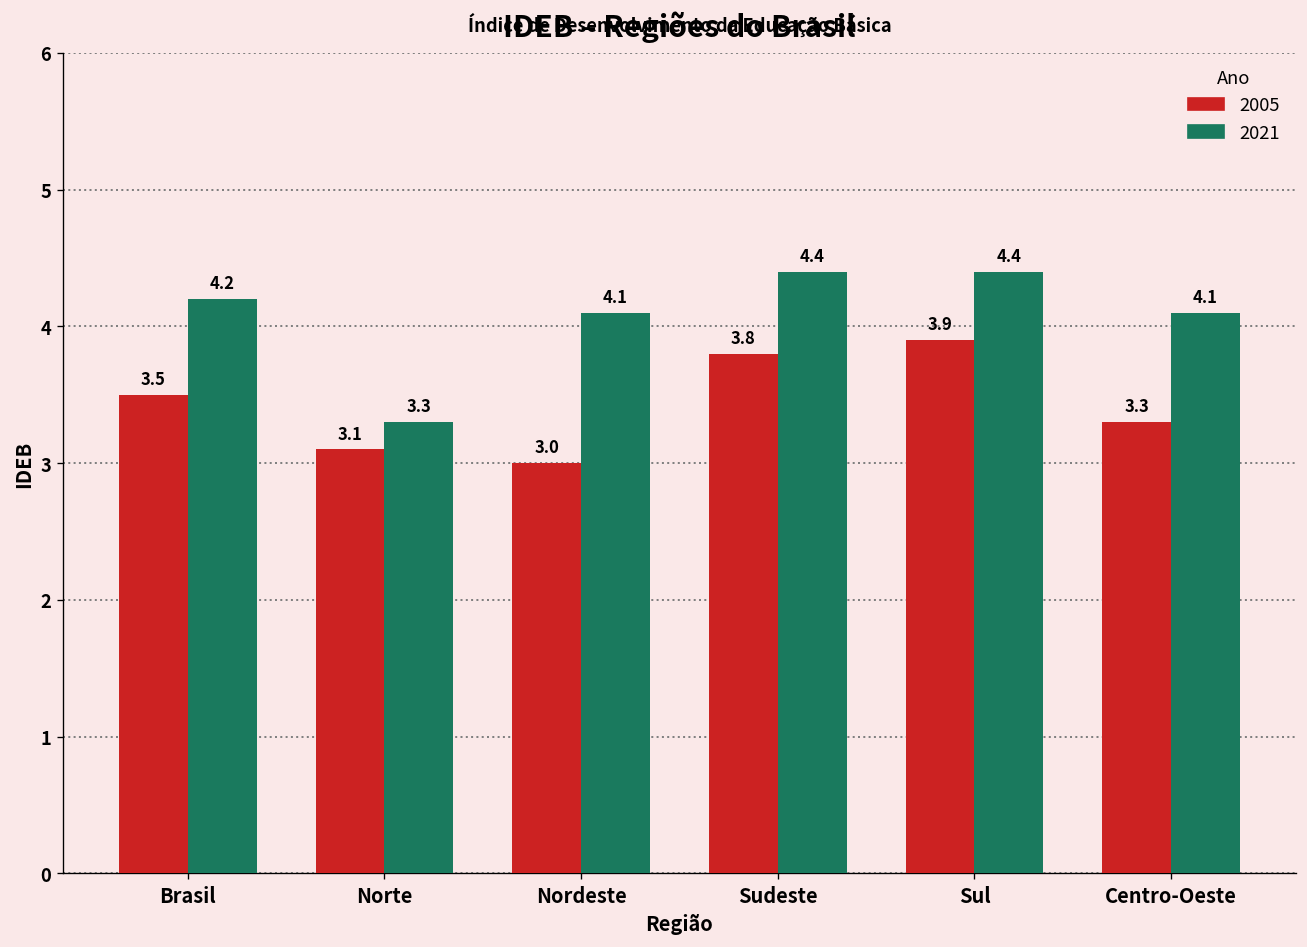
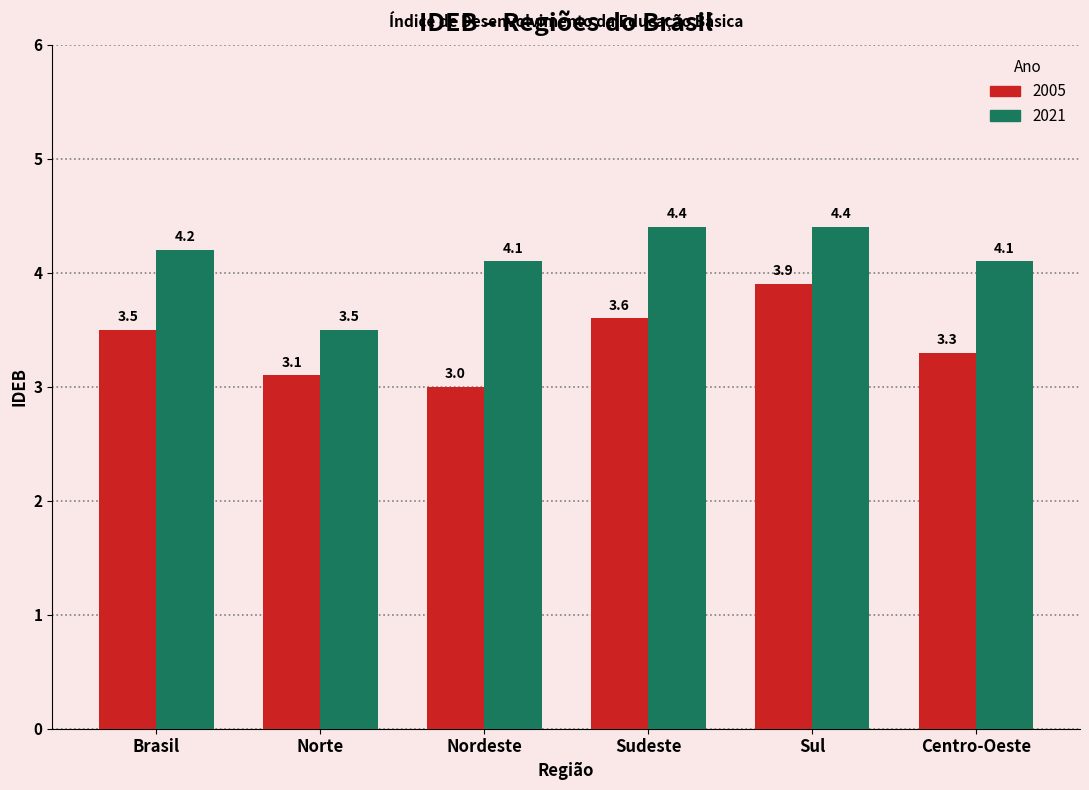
  {
    "2005": {
      "Brasil": 3.5,
      "Norte": 3.1,
      "Nordeste": 3.0,
-     "Sudeste": 3.8,
+     "Sudeste": 3.6,
      "Sul": 3.9,
      "Centro-Oeste": 3.3
    },
    "2021": {
      "Brasil": 4.2,
-     "Norte": 3.3,
+     "Norte": 3.5,
      "Nordeste": 4.1,
      "Sudeste": 4.4,
      "Sul": 4.4,
      "Centro-Oeste": 4.1
    }
  }
